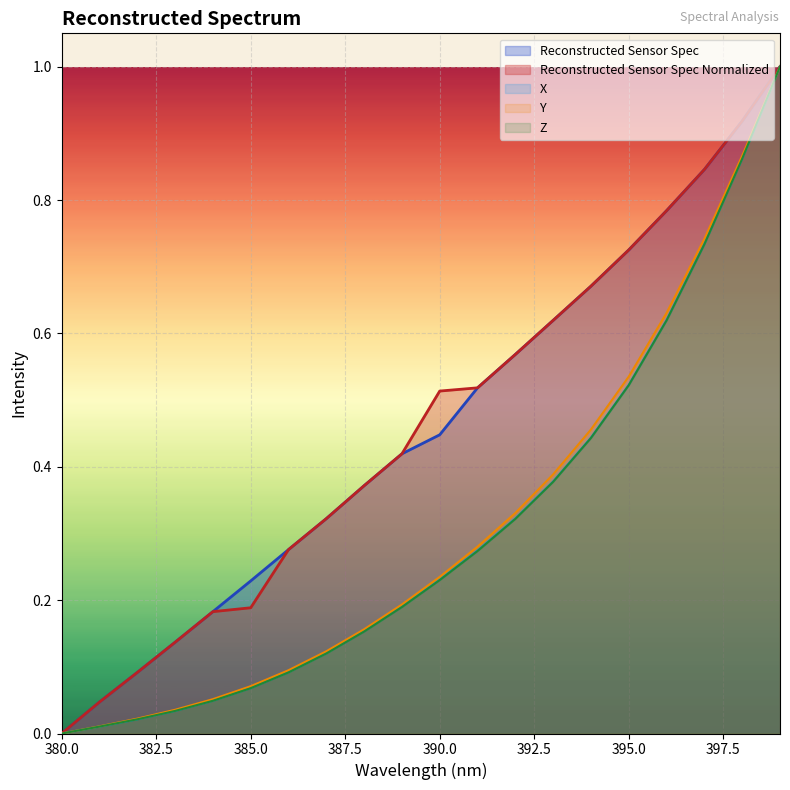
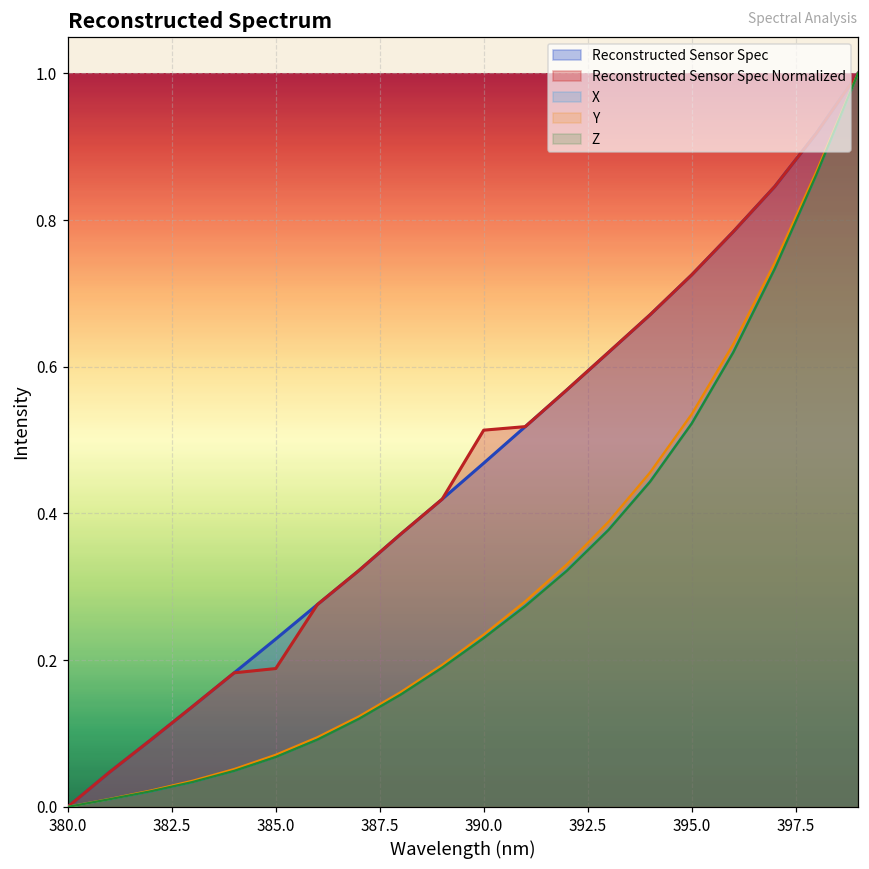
  {
    "Reconstructed Sensor Spec": {
      "385.0": 0.23,
-     "390.0": 0.45
+     "390.0": 0.47
    },
    "Reconstructed Sensor Spec Normalized": {
      "385.0": 0.19,
      "390.0": 0.51
    }
  }
